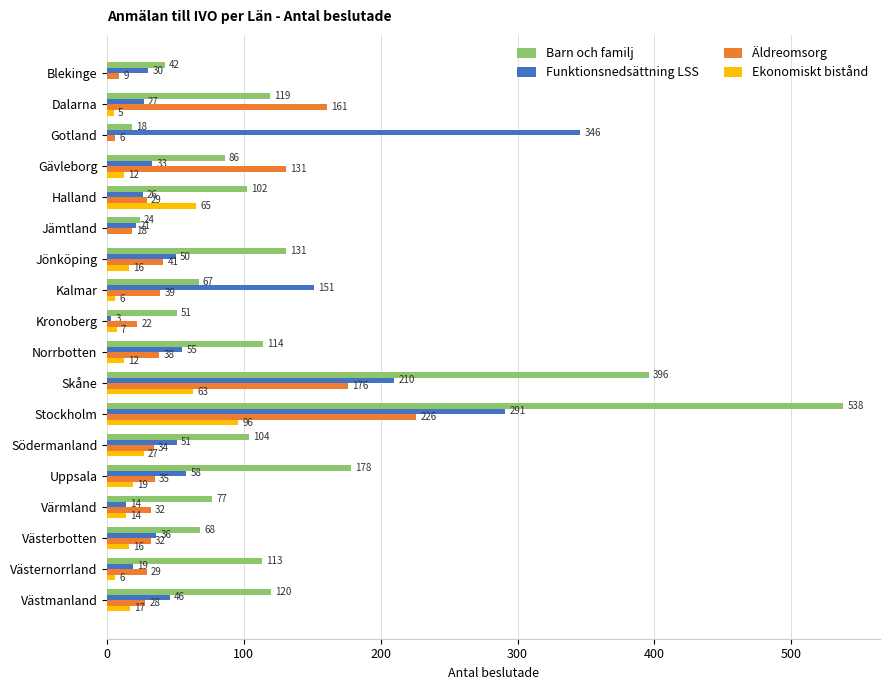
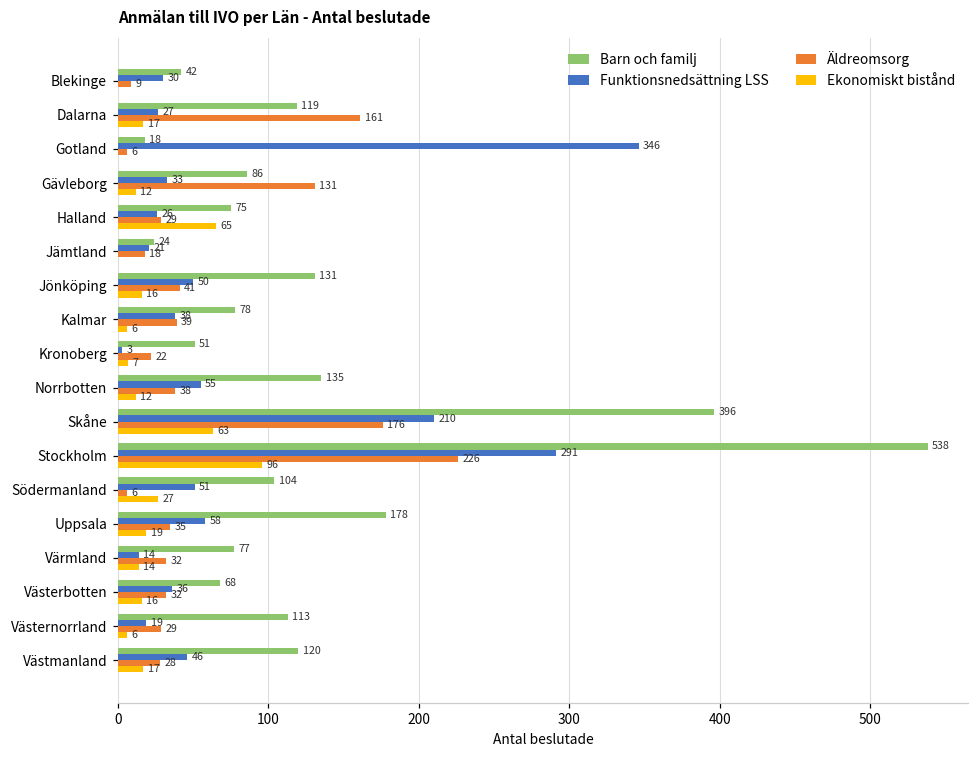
  {
    "Barn och familj": {
      "Blekinge": 42,
      "Dalarna": 119,
      "Gotland": 18,
      "Gävleborg": 86,
-     "Halland": 102,
+     "Halland": 75,
      "Jönköping": 131,
-     "Kalmar": 67,
+     "Kalmar": 78,
      "Kronoberg": 51,
-     "Norrbotten": 114,
+     "Norrbotten": 135,
      "Skåne": 396,
      "Stockholm": 538,
      "Södermanland": 104,
      "Uppsala": 178,
      "Värmland": 77,
      "Västerbotten": 68,
      "Västernorrland": 113,
      "Västmanland": 120
    },
    "Funktionsnedsättning LSS": {
      "Blekinge": 30,
      "Dalarna": 27,
      "Gotland": 346,
      "Gävleborg": 33,
      "Jönköping": 50,
-     "Kalmar": 151,
+     "Kalmar": 38,
      "Kronoberg": 3,
      "Norrbotten": 55,
      "Skåne": 210,
      "Stockholm": 291,
      "Södermanland": 51,
      "Uppsala": 58,
      "Värmland": 14,
      "Västernorrland": 19,
      "Västmanland": 46
    },
    "Äldreomsorg": {
      "Blekinge": 9,
      "Dalarna": 161,
      "Gotland": 6,
      "Gävleborg": 131,
      "Jönköping": 41,
      "Kalmar": 39,
      "Kronoberg": 22,
      "Norrbotten": 38,
      "Skåne": 176,
      "Stockholm": 226,
-     "Södermanland": 34,
+     "Södermanland": 6,
      "Uppsala": 35,
      "Värmland": 32,
      "Västernorrland": 29,
      "Västmanland": 28
    },
    "Ekonomiskt bistånd": {
-     "Dalarna": 5,
+     "Dalarna": 17,
      "Gävleborg": 12,
      "Halland": 65,
      "Jönköping": 16,
      "Kalmar": 6,
      "Kronoberg": 7,
      "Norrbotten": 12,
      "Skåne": 63,
      "Stockholm": 96,
      "Södermanland": 27,
      "Uppsala": 19,
      "Värmland": 14,
      "Västerbotten": 16,
      "Västernorrland": 6,
      "Västmanland": 17
    }
  }
